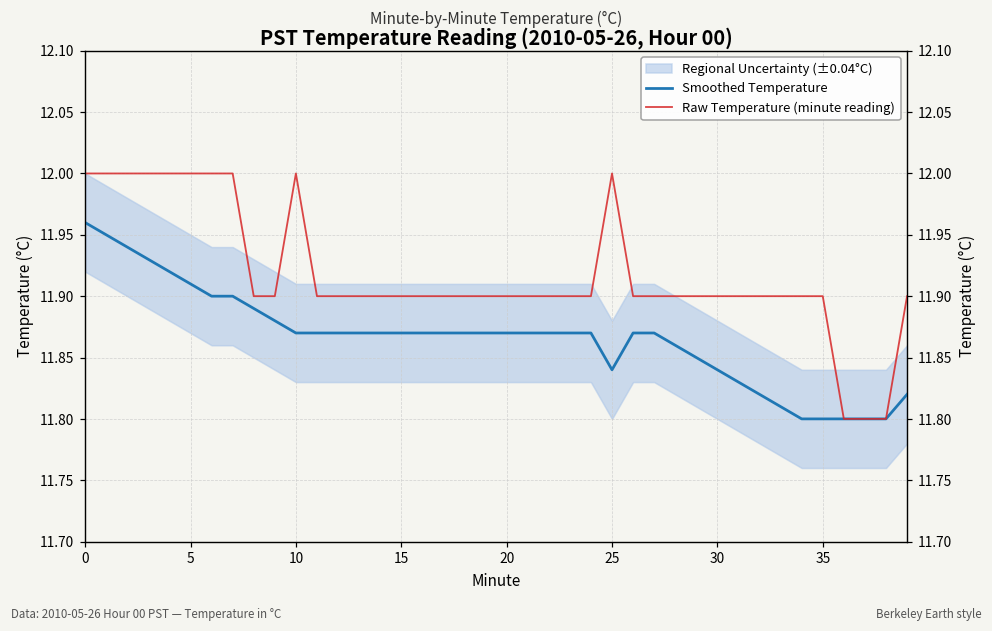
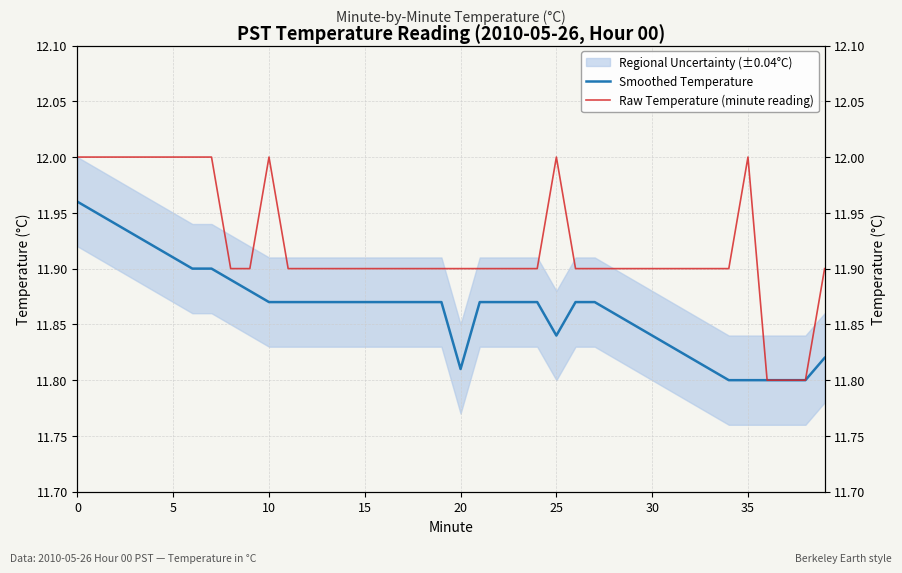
  {
    "Smoothed Temperature": {
      "0": 11.96,
      "5": 11.91,
      "10": 11.87,
      "15": 11.87,
-     "20": 11.87,
+     "20": 11.81,
      "25": 11.84,
      "30": 11.84,
      "35": 11.80
    },
    "Raw Temperature (minute reading)": {
      "5": 12.0,
      "10": 12.0,
      "15": 11.9,
      "20": 11.9,
      "25": 12.0,
      "30": 11.9,
-     "35": 11.9
+     "35": 12.0
    }
  }
